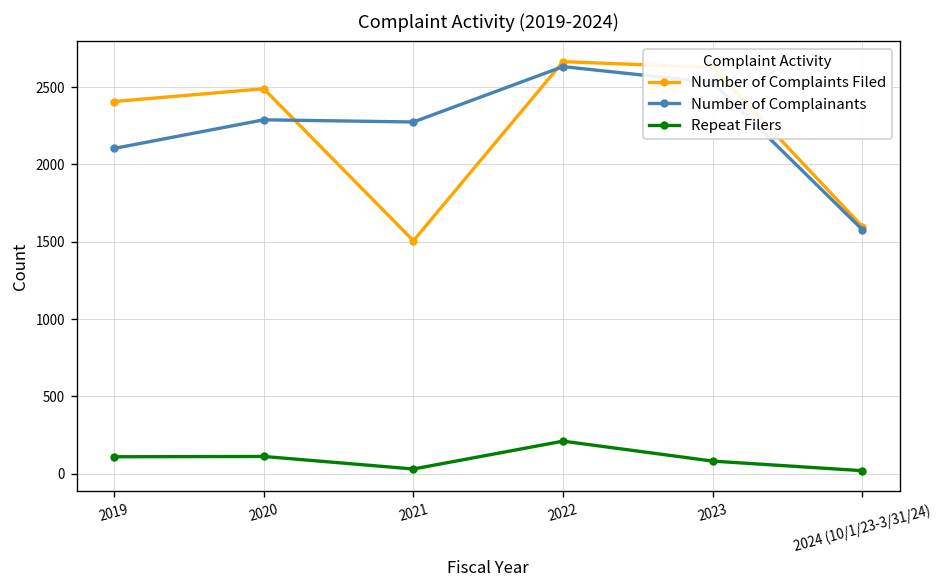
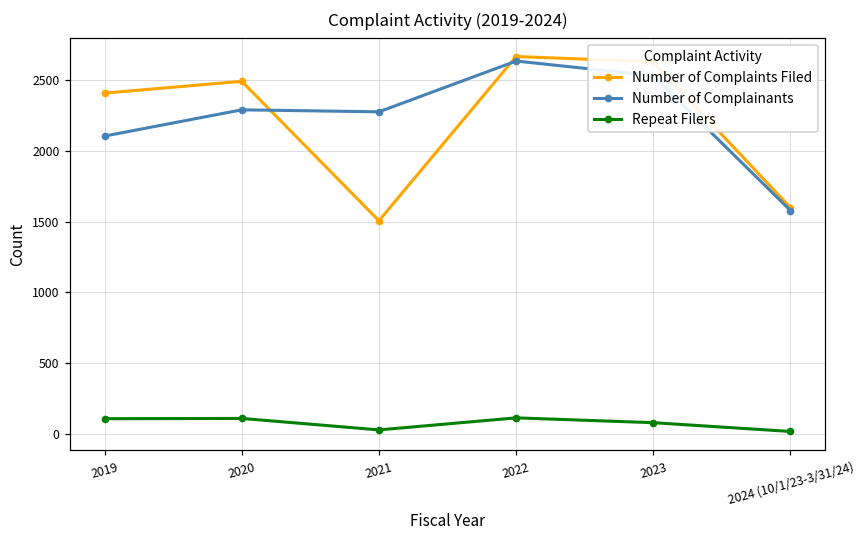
  {
    "Number of Complaints Filed": {
      "2019": 2410,
      "2020": 2490,
      "2021": 1510,
      "2022": 2660,
      "2024 (10/1/23-3/31/24)": 1600
    },
    "Number of Complainants": {
      "2019": 2100,
      "2020": 2290,
      "2021": 2270,
      "2022": 2630,
      "2024 (10/1/23-3/31/24)": 1580
    },
    "Repeat Filers": {
      "2019": 110,
      "2020": 110,
      "2021": 30,
-     "2022": 210,
+     "2022": 120,
      "2023": 80,
      "2024 (10/1/23-3/31/24)": 20
    }
  }
